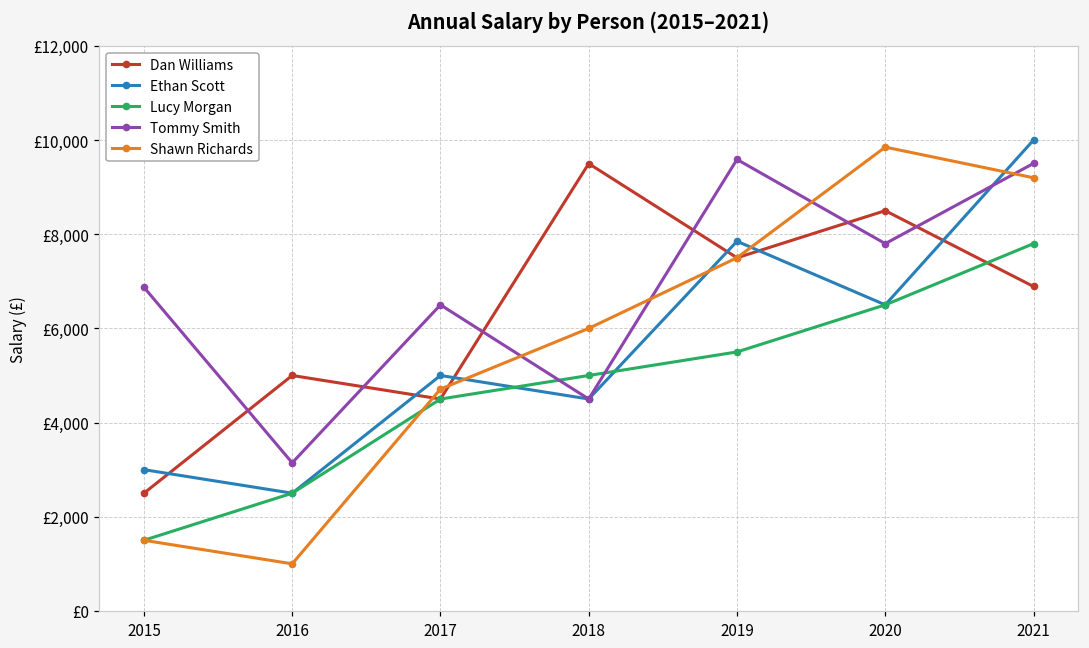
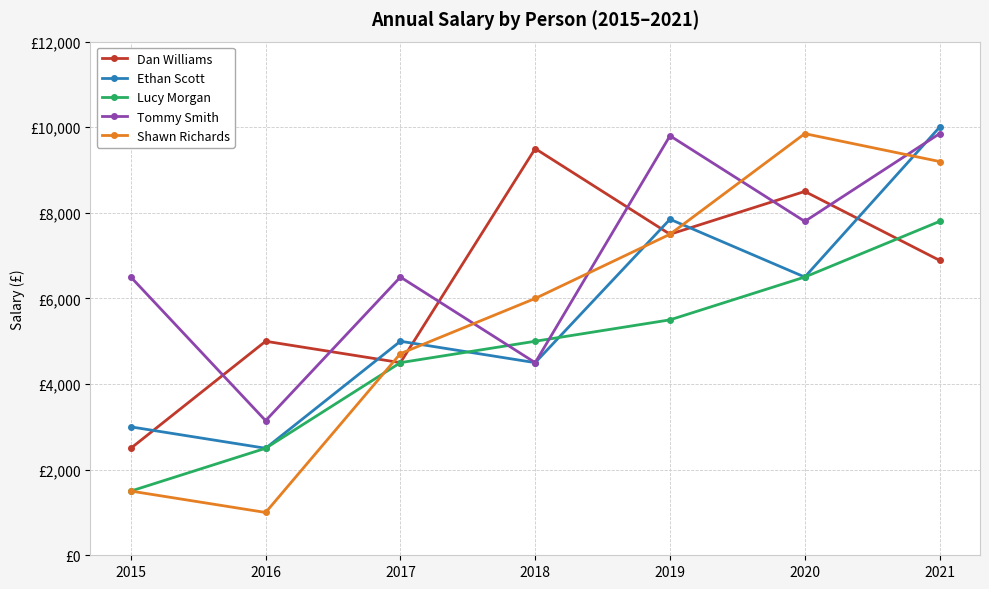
  {
    "Dan Williams": {
      "2015": "£2,500",
      "2016": "£5,000",
      "2018": "£9,500",
      "2020": "£8,500",
      "2021": "£6,900"
    },
    "Ethan Scott": {
      "2015": "£3,000",
      "2017": "£5,000",
      "2019": "£7,900",
      "2021": "£10,000"
    },
    "Lucy Morgan": {
      "2018": "£5,000",
      "2019": "£5,500",
      "2021": "£7,800"
    },
    "Tommy Smith": {
-     "2015": "£6,900",
+     "2015": "£6,500",
      "2016": "£3,100",
      "2017": "£6,500",
-     "2019": "£9,600",
+     "2019": "£9,800",
      "2020": "£7,800",
-     "2021": "£9,500"
+     "2021": "£9,900"
    },
    "Shawn Richards": {
      "2016": "£1,000",
      "2017": "£4,700",
      "2018": "£6,000",
      "2020": "£9,900",
      "2021": "£9,200"
    }
  }
